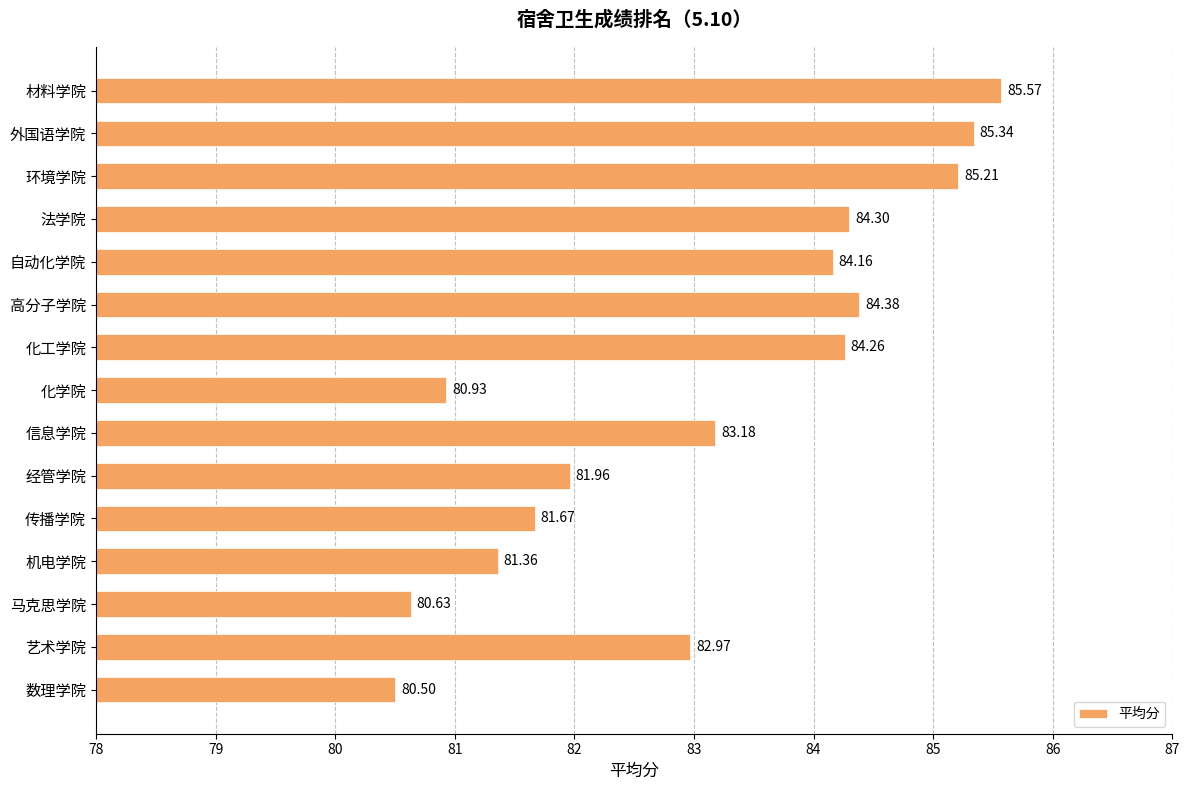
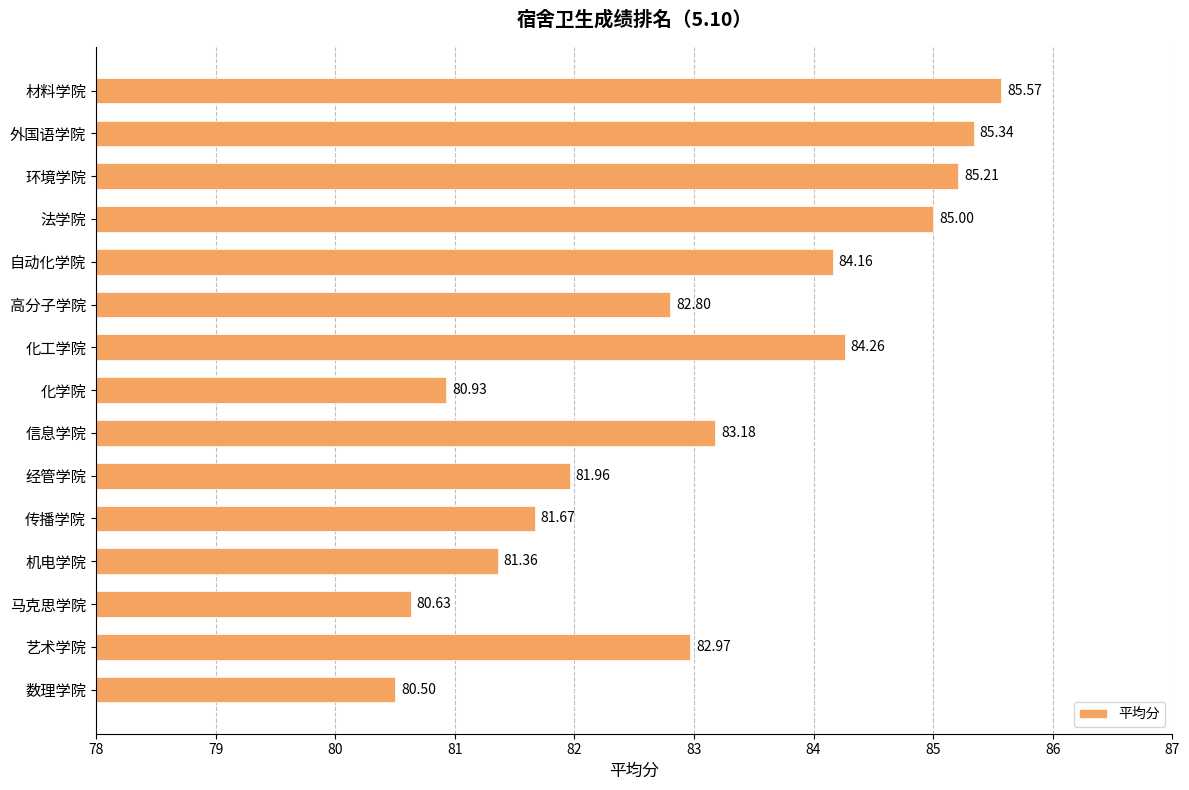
  {
    "材料学院": 85.57,
    "外国语学院": 85.34,
    "环境学院": 85.21,
-   "法学院": 84.30,
+   "法学院": 85.00,
    "自动化学院": 84.16,
-   "高分子学院": 84.38,
+   "高分子学院": 82.80,
    "化工学院": 84.26,
    "化学院": 80.93,
    "信息学院": 83.18,
    "经管学院": 81.96,
    "传播学院": 81.67,
    "机电学院": 81.36,
    "马克思学院": 80.63,
    "艺术学院": 82.97,
    "数理学院": 80.50
  }
